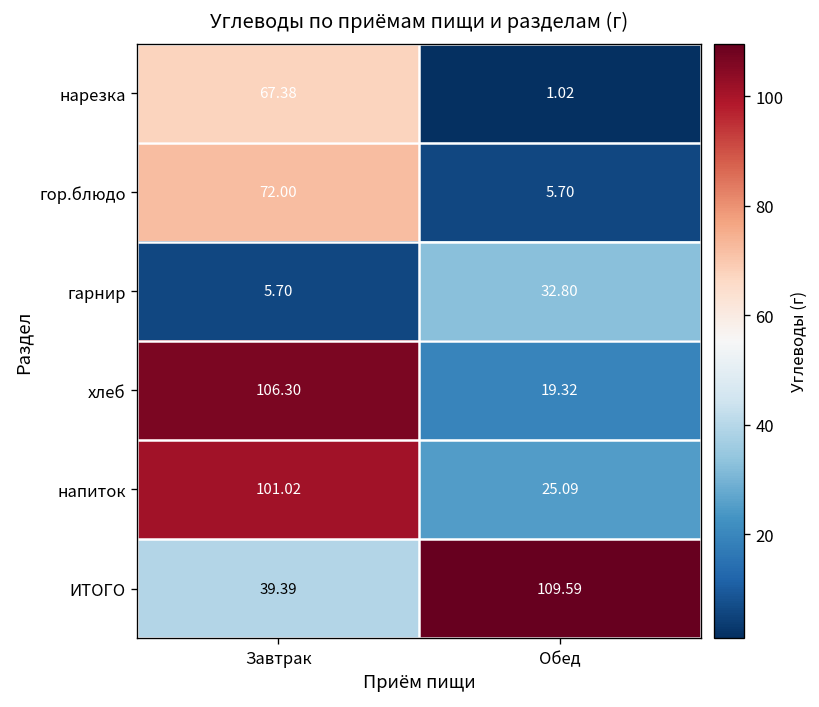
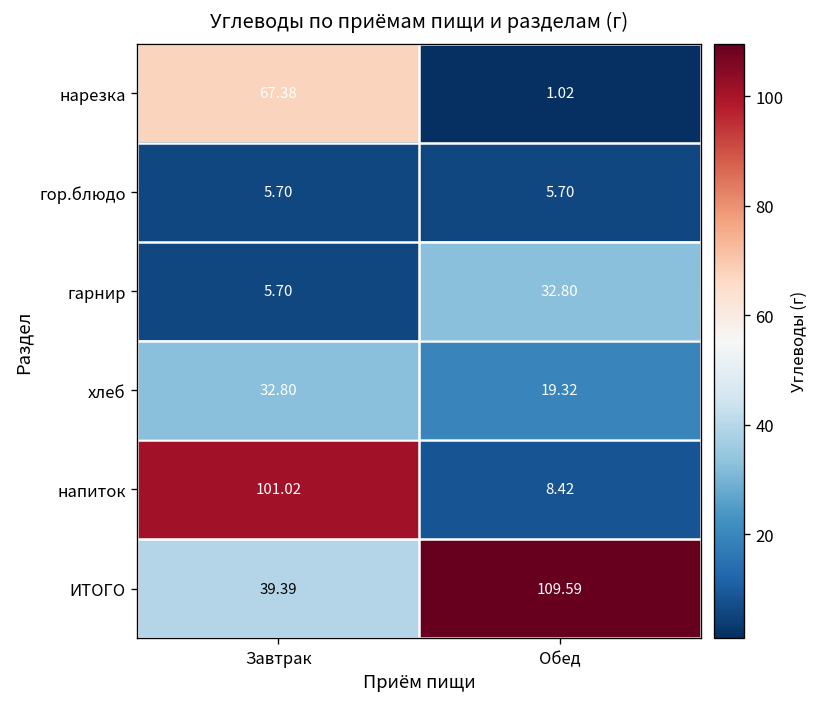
  {
    "нарезка": {
      "Завтрак": 67.38,
      "Обед": 1.02
    },
    "гор.блюдо": {
-     "Завтрак": 72.00,
+     "Завтрак": 5.70,
      "Обед": 5.70
    },
    "гарнир": {
      "Завтрак": 5.70,
      "Обед": 32.80
    },
    "хлеб": {
-     "Завтрак": 106.30,
+     "Завтрак": 32.80,
      "Обед": 19.32
    },
    "напиток": {
      "Завтрак": 101.02,
-     "Обед": 25.09
+     "Обед": 8.42
    },
    "ИТОГО": {
      "Завтрак": 39.39,
      "Обед": 109.59
    }
  }
